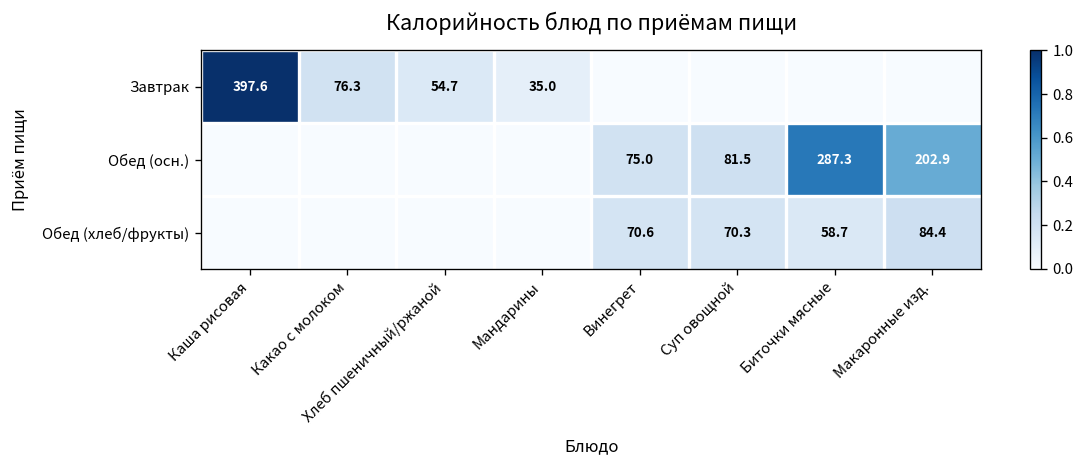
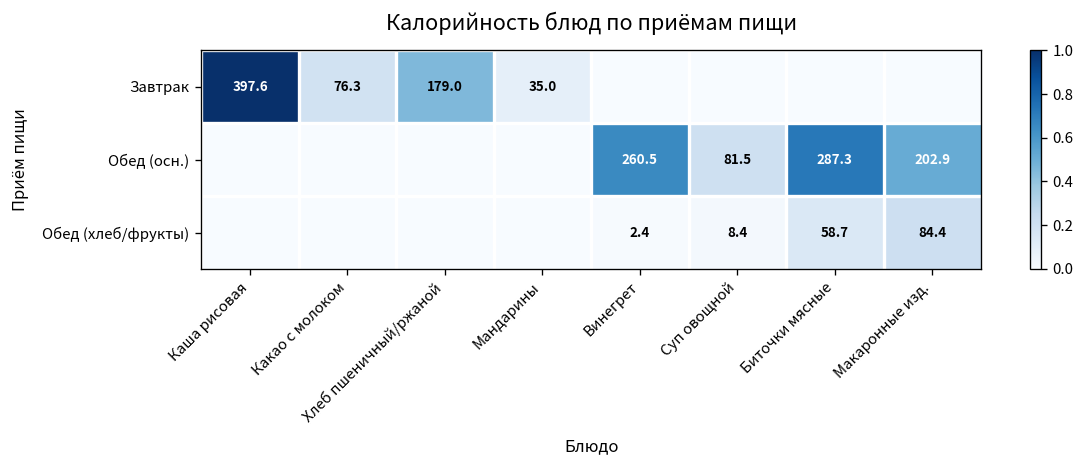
  {
    "Завтрак": {
      "Каша рисовая": 397.6,
      "Какао с молоком": 76.3,
-     "Хлеб пшеничный/ржаной": 54.7,
+     "Хлеб пшеничный/ржаной": 179.0,
      "Мандарины": 35.0
    },
    "Обед (осн.)": {
-     "Винегрет": 75.0,
+     "Винегрет": 260.5,
      "Суп овощной": 81.5,
      "Биточки мясные": 287.3,
      "Макаронные изд.": 202.9
    },
    "Обед (хлеб/фрукты)": {
-     "Винегрет": 70.6,
-     "Суп овощной": 70.3,
+     "Винегрет": 2.4,
+     "Суп овощной": 8.4,
      "Биточки мясные": 58.7,
      "Макаронные изд.": 84.4
    }
  }
